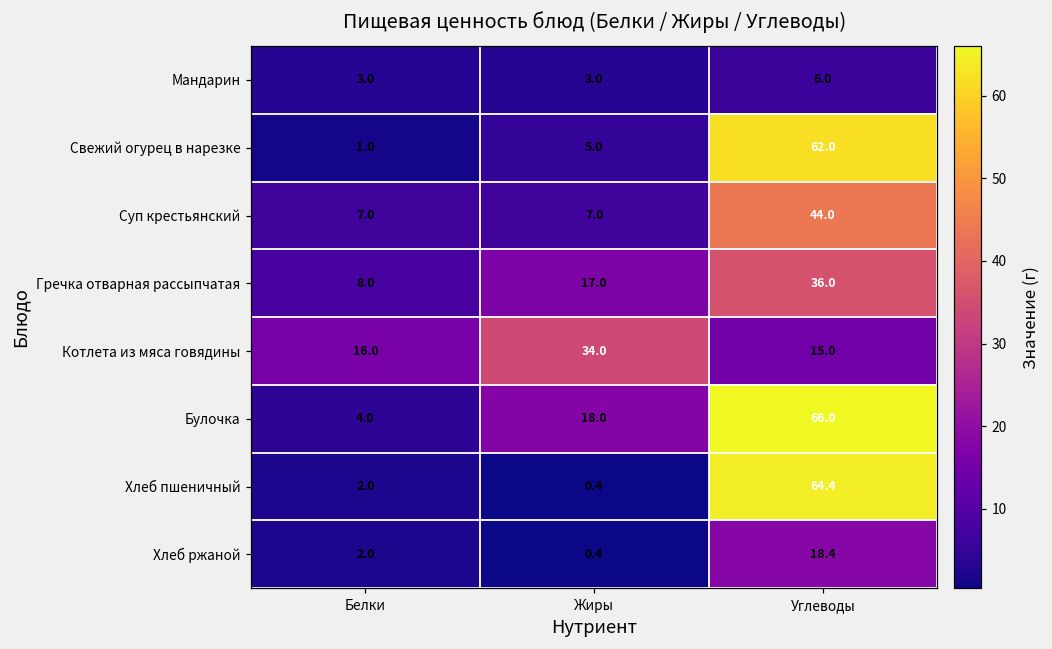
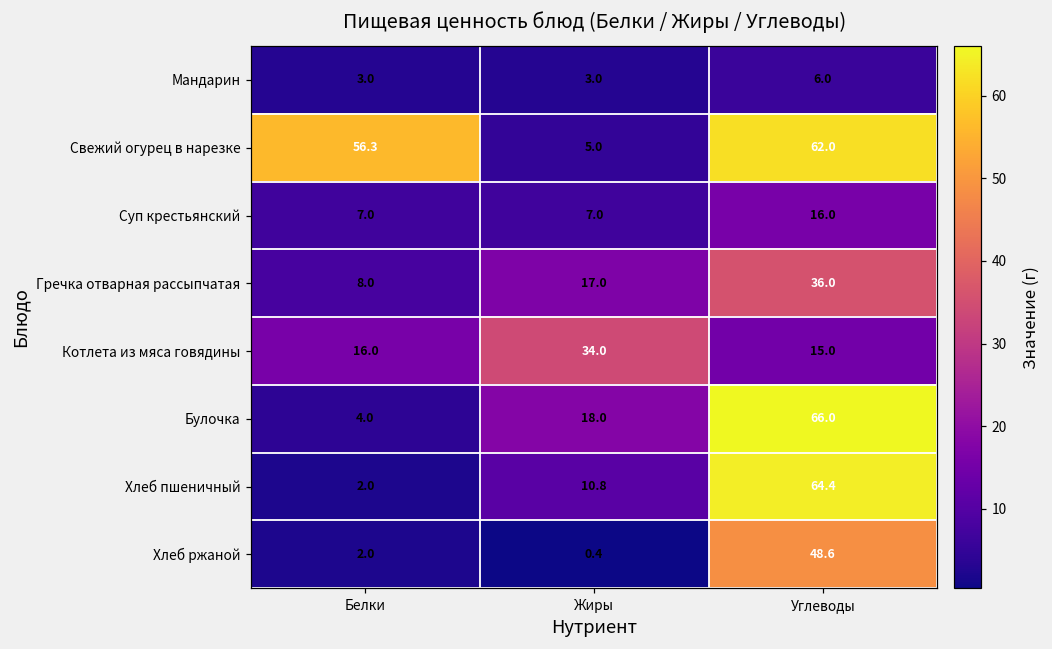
  {
    "Мандарин": {
      "Белки": 3.0,
      "Жиры": 3.0,
      "Углеводы": 6.0
    },
    "Свежий огурец в нарезке": {
-     "Белки": 1.0,
+     "Белки": 56.3,
      "Жиры": 5.0,
      "Углеводы": 62.0
    },
    "Суп крестьянский": {
      "Белки": 7.0,
      "Жиры": 7.0,
-     "Углеводы": 44.0
+     "Углеводы": 16.0
    },
    "Гречка отварная рассыпчатая": {
      "Белки": 8.0,
      "Жиры": 17.0,
      "Углеводы": 36.0
    },
    "Котлета из мяса говядины": {
      "Белки": 16.0,
      "Жиры": 34.0,
      "Углеводы": 15.0
    },
    "Булочка": {
      "Белки": 4.0,
      "Жиры": 18.0,
      "Углеводы": 66.0
    },
    "Хлеб пшеничный": {
      "Белки": 2.0,
-     "Жиры": 0.4,
+     "Жиры": 10.8,
      "Углеводы": 64.4
    },
    "Хлеб ржаной": {
      "Белки": 2.0,
      "Жиры": 0.4,
-     "Углеводы": 18.4
+     "Углеводы": 48.6
    }
  }
